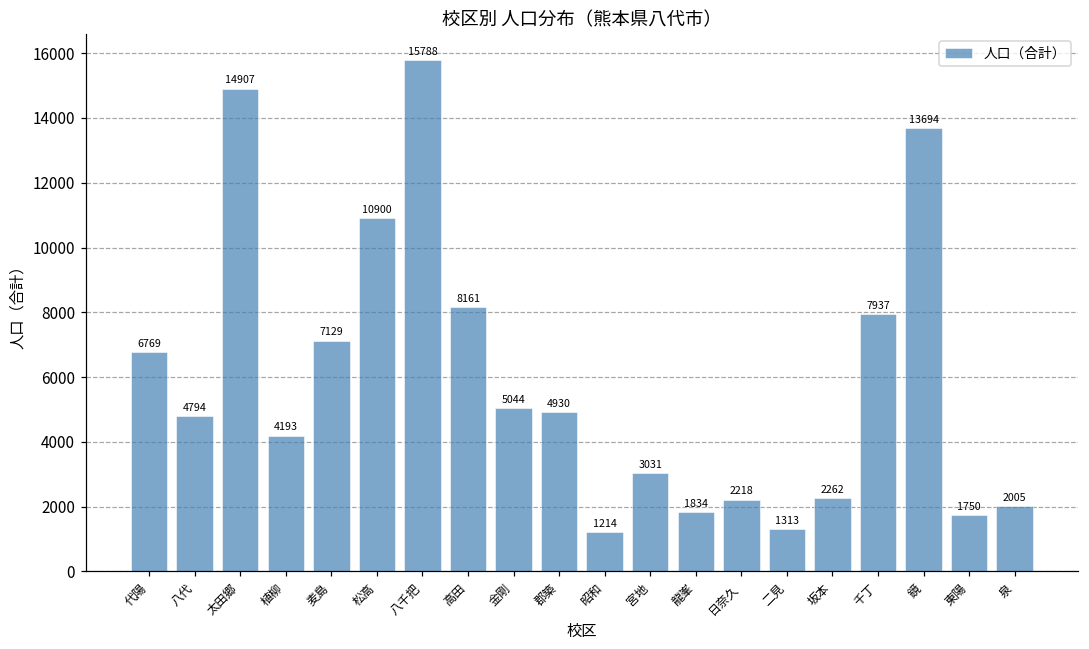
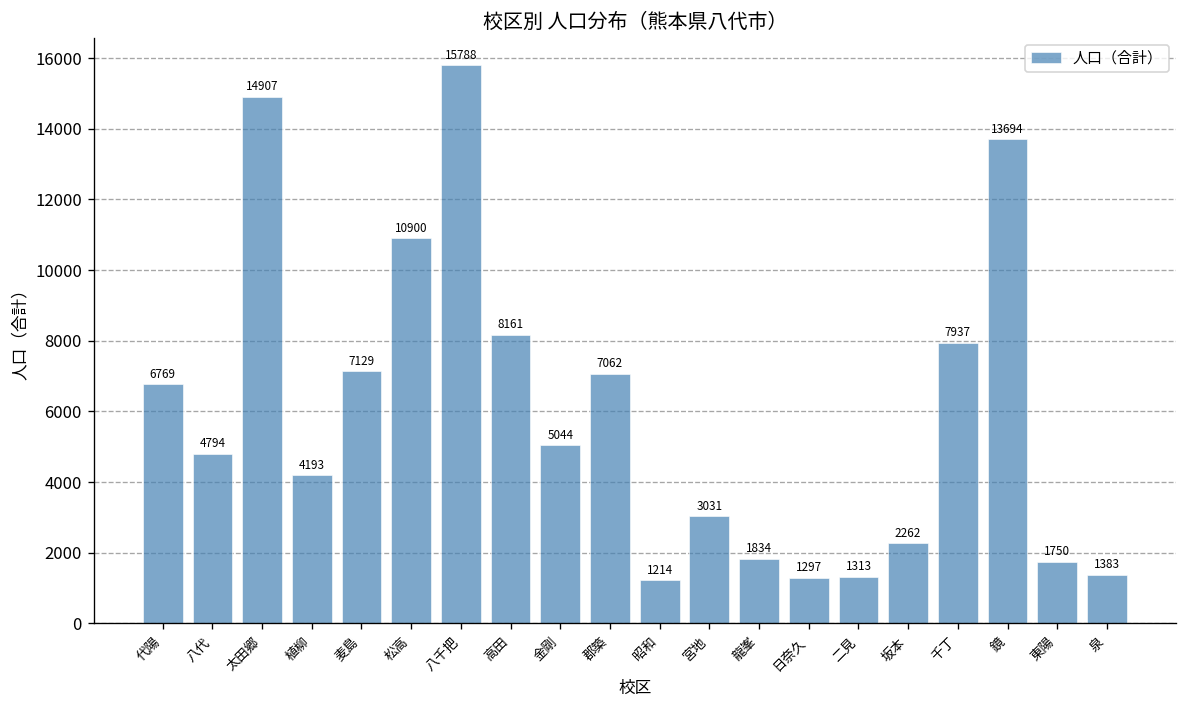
  {
    "代陽": 6769,
    "八代": 4794,
    "太田郷": 14907,
    "植柳": 4193,
    "麦島": 7129,
    "松高": 10900,
    "八千把": 15788,
    "高田": 8161,
    "金剛": 5044,
-   "郡築": 4930,
+   "郡築": 7062,
    "昭和": 1214,
    "宮地": 3031,
    "龍峯": 1834,
-   "日奈久": 2218,
+   "日奈久": 1297,
    "二見": 1313,
    "坂本": 2262,
    "千丁": 7937,
    "鏡": 13694,
    "東陽": 1750,
-   "泉": 2005
+   "泉": 1383
  }
